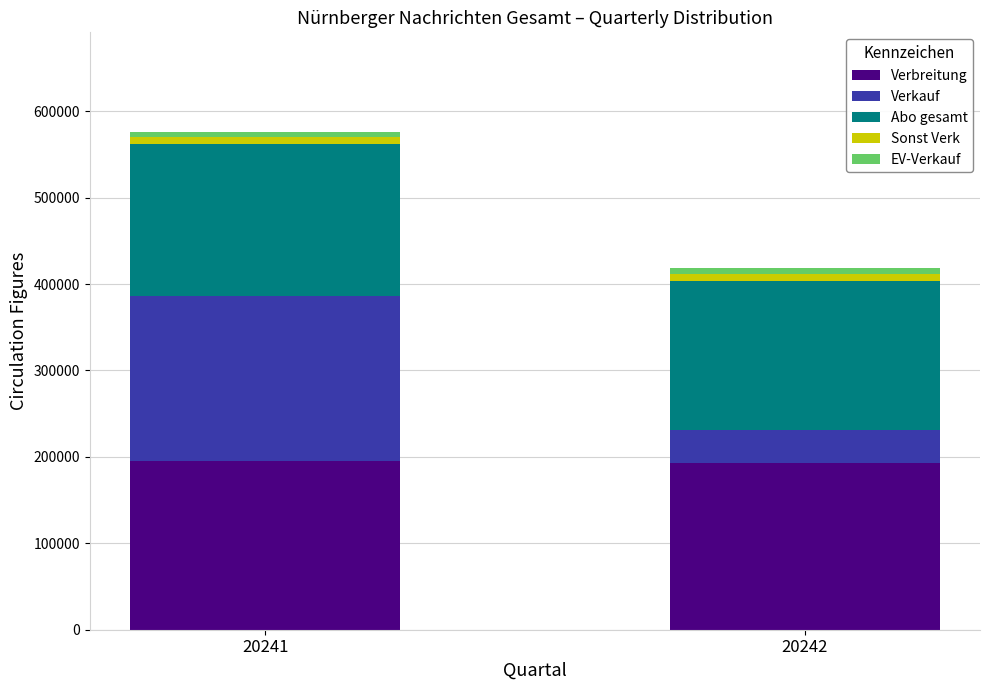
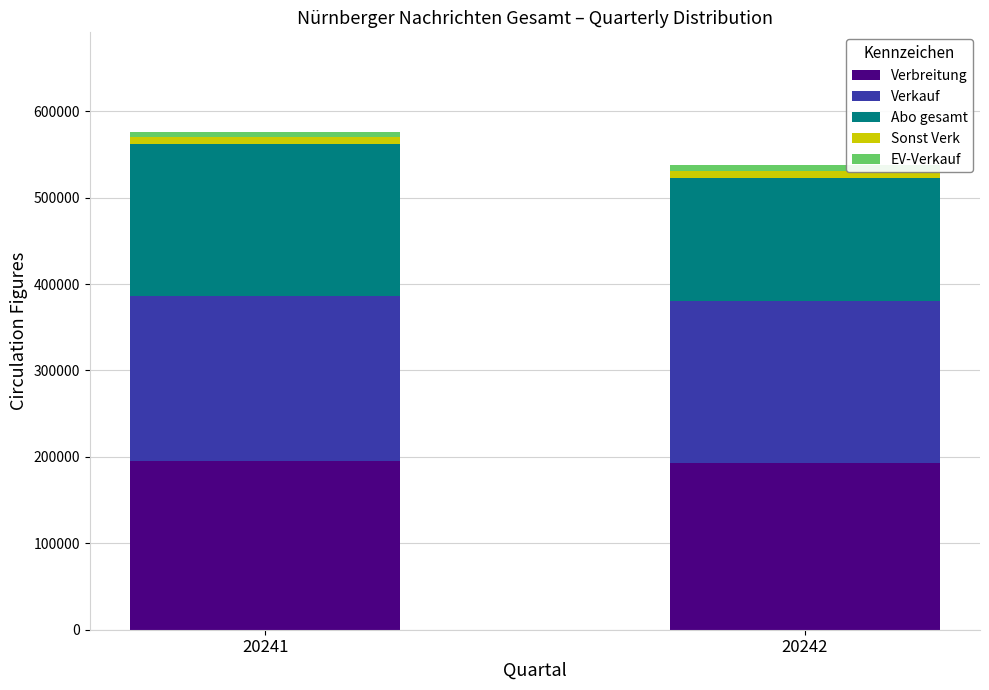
  {
    "Verbreitung": {
      "20241": 200000,
      "20242": 190000
    },
    "Verkauf": {
      "20241": 190000,
-     "20242": 40000
+     "20242": 190000
    },
    "Abo gesamt": {
      "20241": 180000,
-     "20242": 170000
+     "20242": 140000
    },
    "Sonst Verk": {
      "20241": 10000,
      "20242": 10000
    },
    "EV-Verkauf": {
      "20241": 10000,
      "20242": 10000
    }
  }
